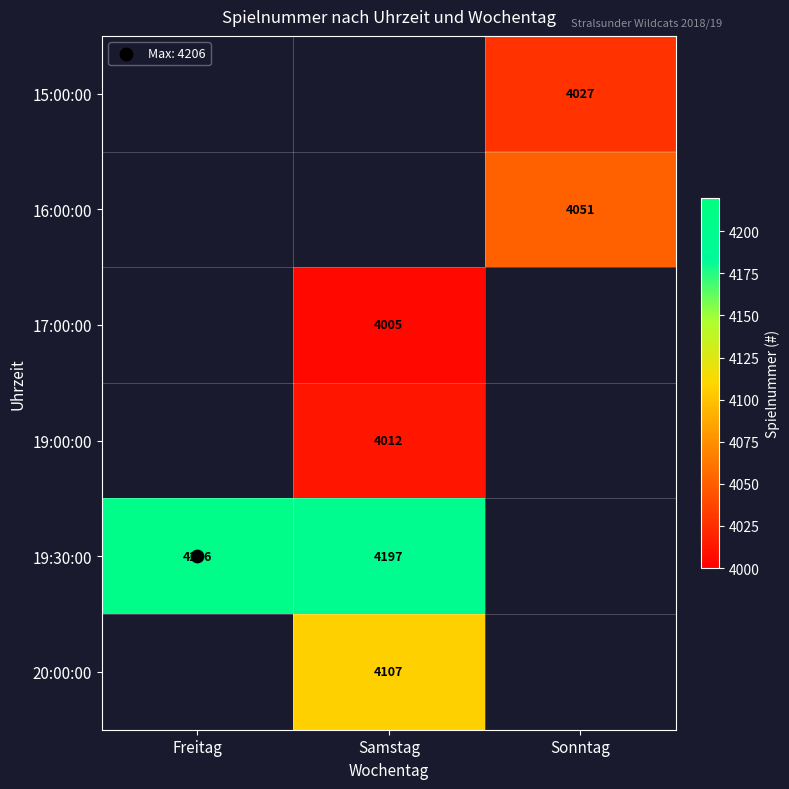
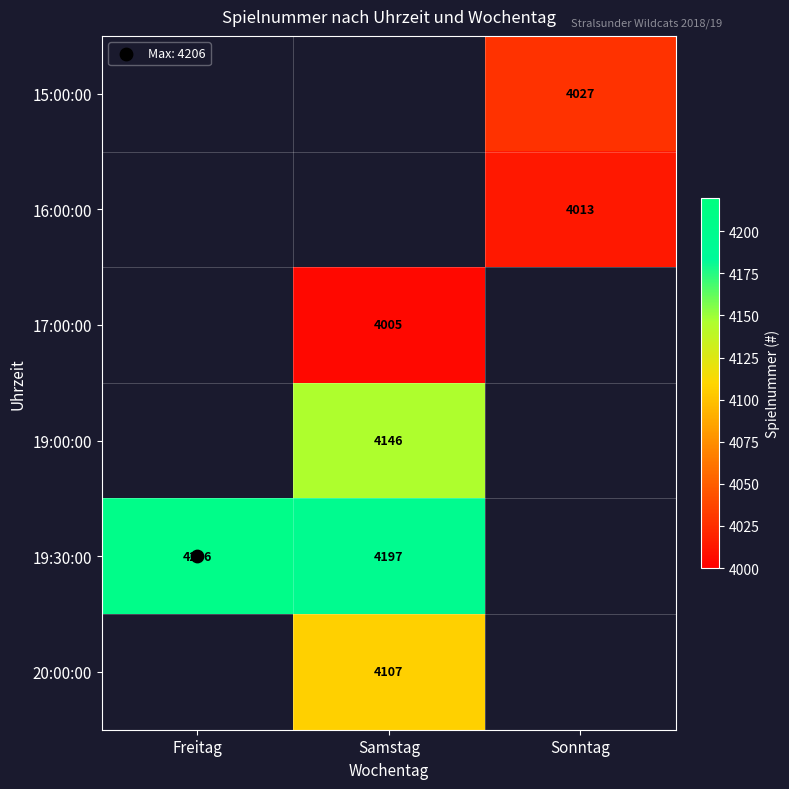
  {
    "15:00:00": {
      "Sonntag": 4027
    },
    "16:00:00": {
-     "Sonntag": 4051
+     "Sonntag": 4013
    },
    "17:00:00": {
      "Samstag": 4005
    },
    "19:00:00": {
-     "Samstag": 4012
+     "Samstag": 4146
    },
    "19:30:00": {
      "Samstag": 4197
    },
    "20:00:00": {
      "Samstag": 4107
    }
  }
